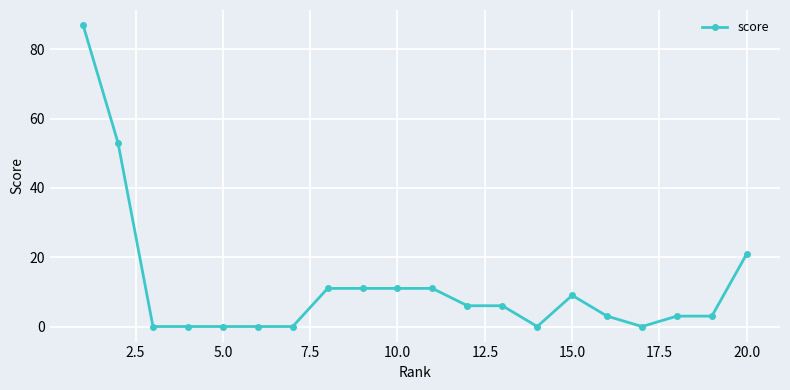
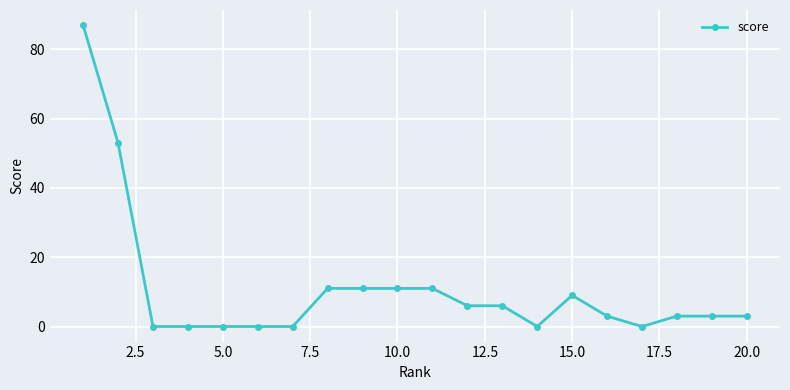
  {
    "5.0": 0,
    "10.0": 11,
    "15.0": 9,
-   "20.0": 21
+   "20.0": 3
  }
